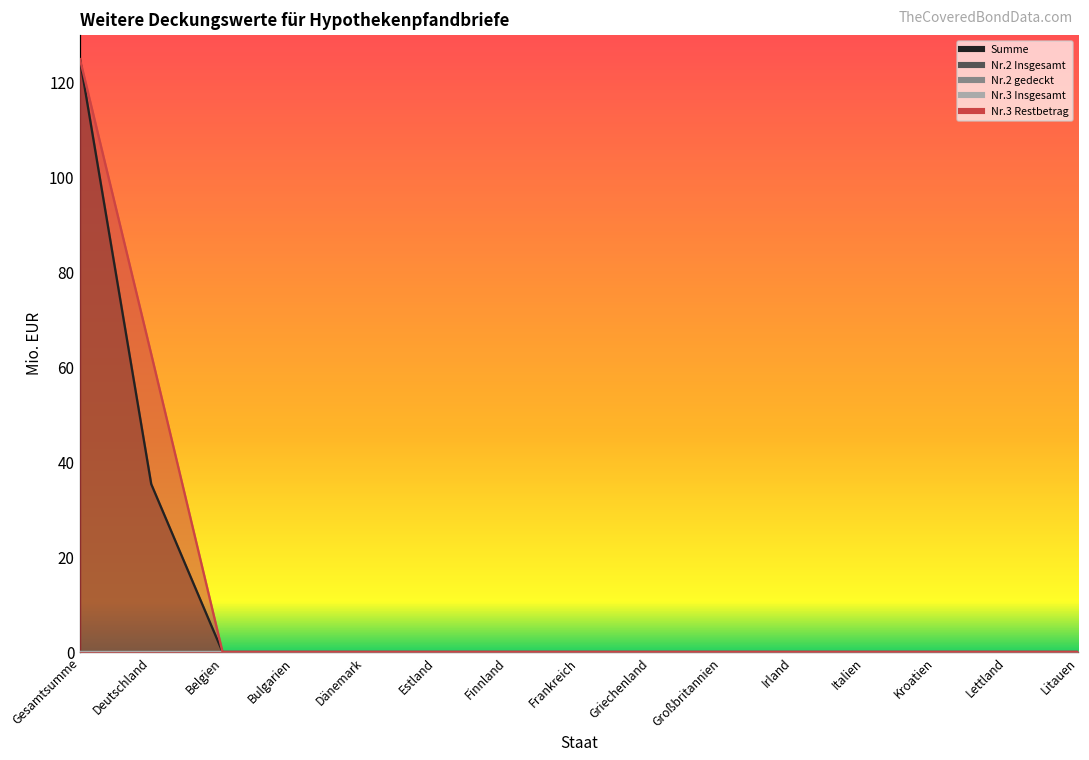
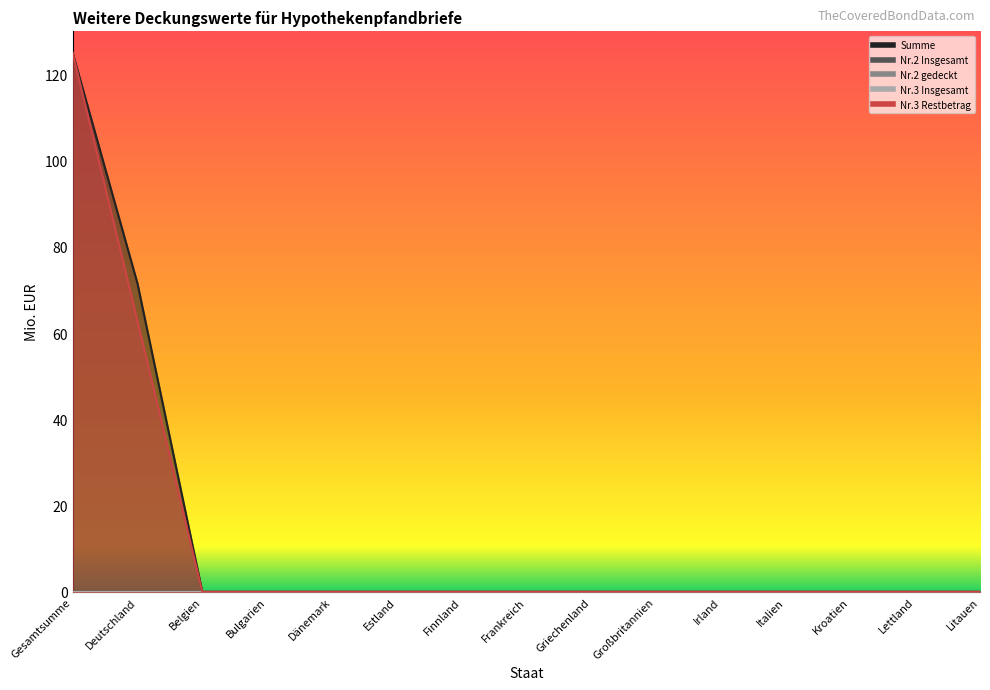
  {
    "Summe": {
-     "Deutschland": 35
+     "Deutschland": 72
    },
    "Nr.3 Insgesamt": {
      "Gesamtsumme": 0,
      "Deutschland": 0
    },
    "Nr.3 Restbetrag": {
      "Deutschland": 63
    }
  }
